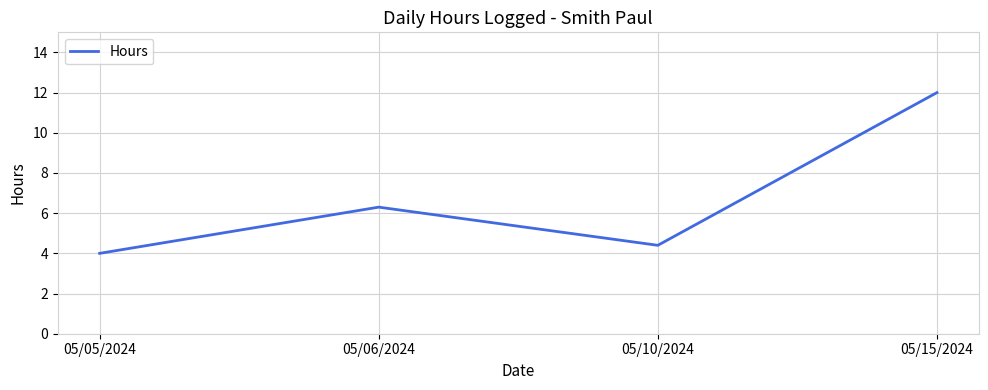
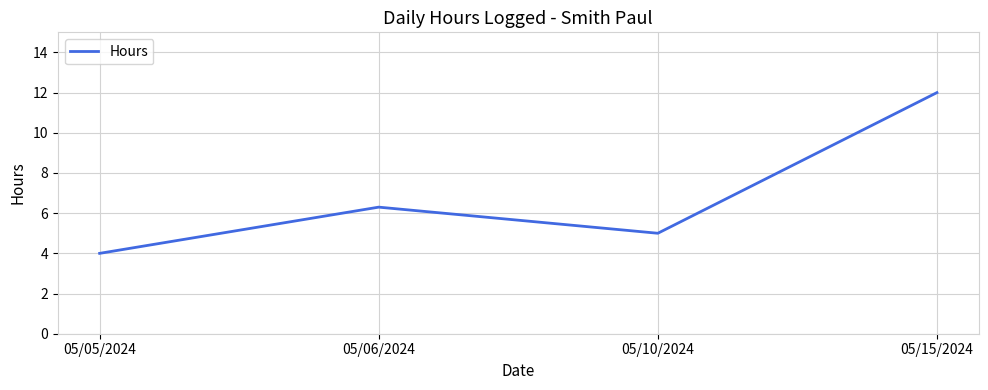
  {
    "05/05/2024": 4.0,
    "05/06/2024": 6.3,
-   "05/10/2024": 4.4,
+   "05/10/2024": 5.0,
    "05/15/2024": 12.0
  }
